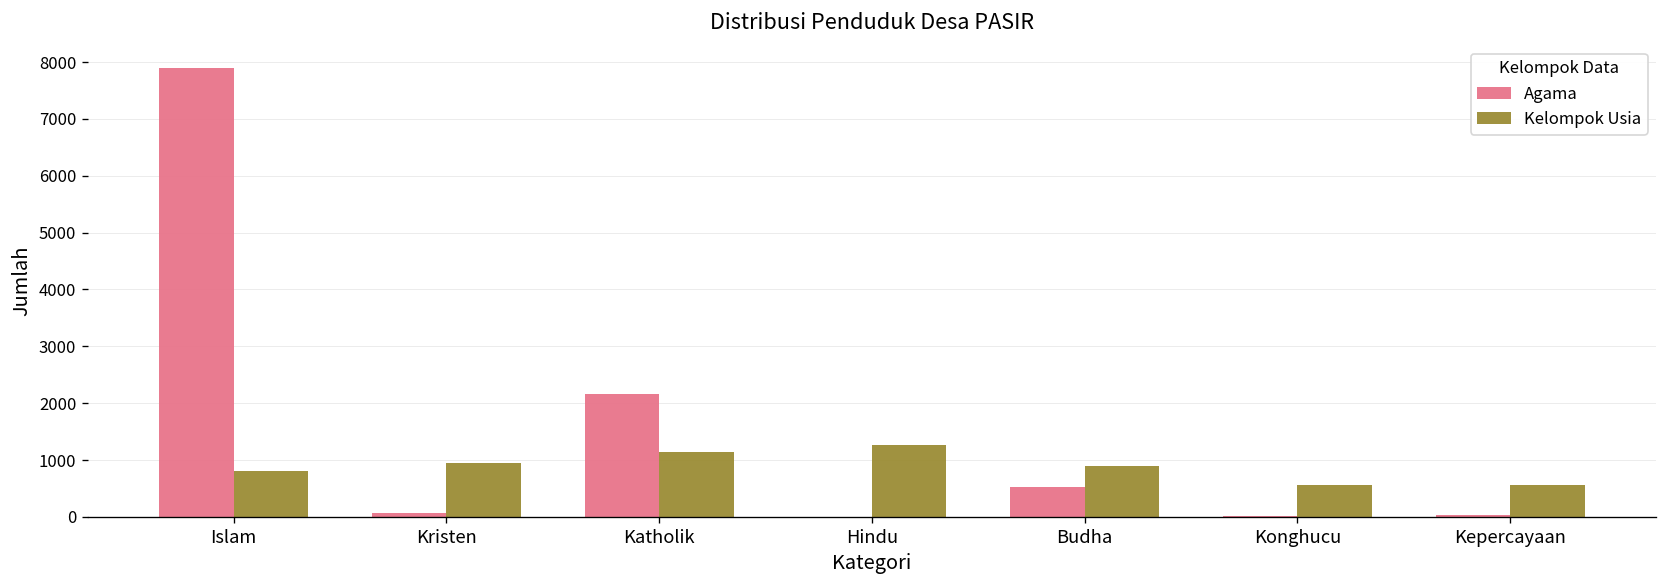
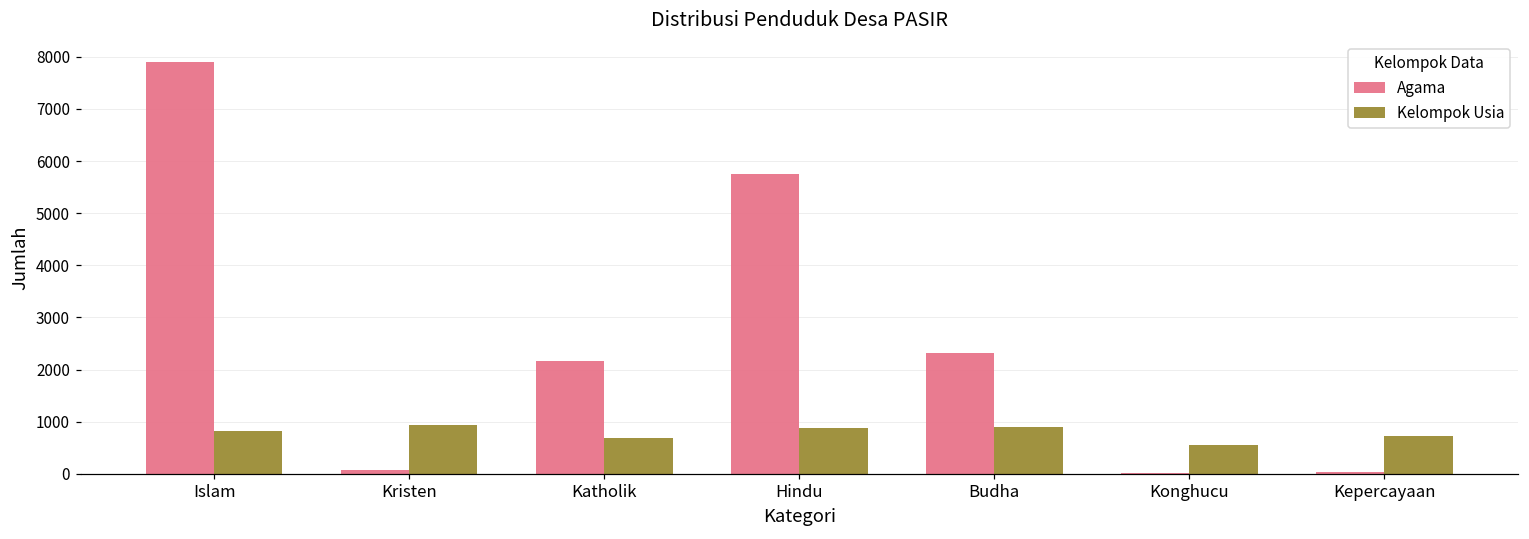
  {
    "Agama": {
      "Islam": 7900,
      "Kristen": 100,
      "Katholik": 2200,
-     "Hindu": 0,
-     "Budha": 500
+     "Hindu": 5700,
+     "Budha": 2300
    },
    "Kelompok Usia": {
      "Islam": 800,
      "Kristen": 900,
-     "Katholik": 1100,
-     "Hindu": 1300,
+     "Katholik": 700,
+     "Hindu": 900,
      "Budha": 900,
      "Konghucu": 600,
-     "Kepercayaan": 600
+     "Kepercayaan": 700
    }
  }
